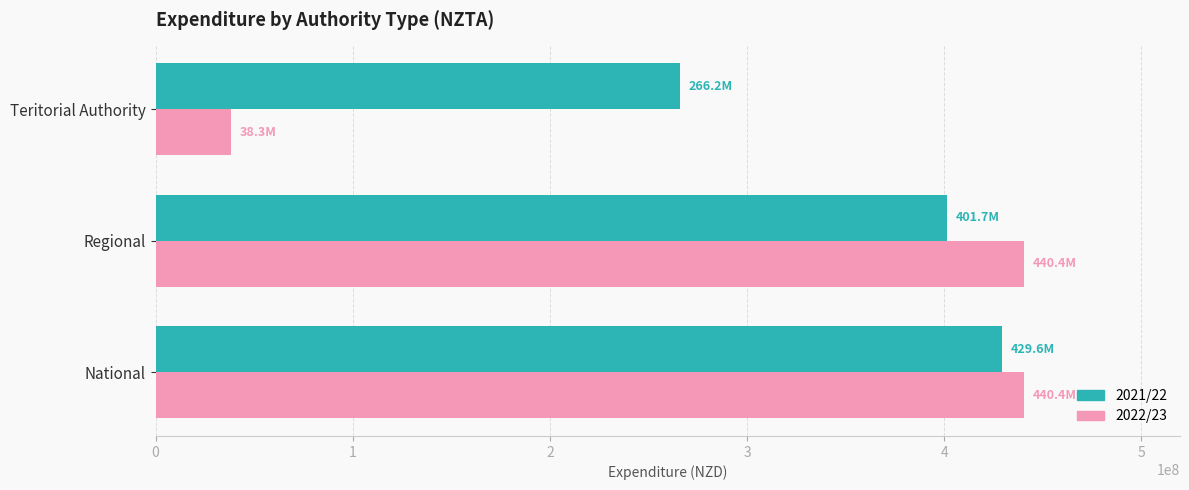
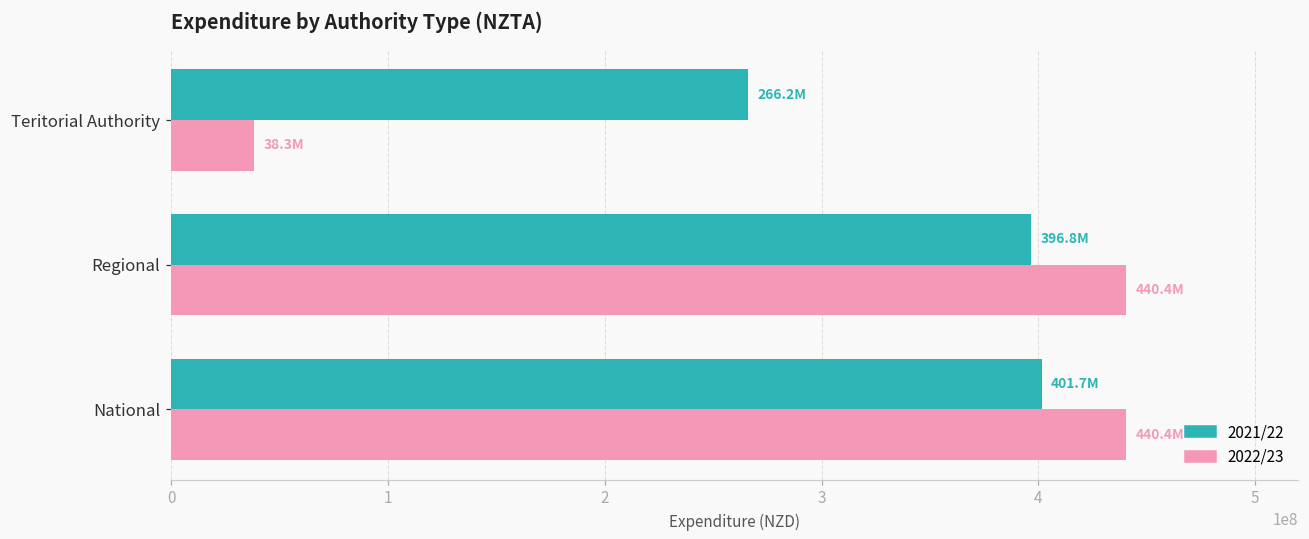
  {
    "2021/22": {
      "Teritorial Authority": "266.2M",
-     "Regional": "401.7M",
-     "National": "429.6M"
+     "Regional": "396.8M",
+     "National": "401.7M"
    },
    "2022/23": {
      "Teritorial Authority": "38.3M",
      "Regional": "440.4M",
      "National": "440.4M"
    }
  }
